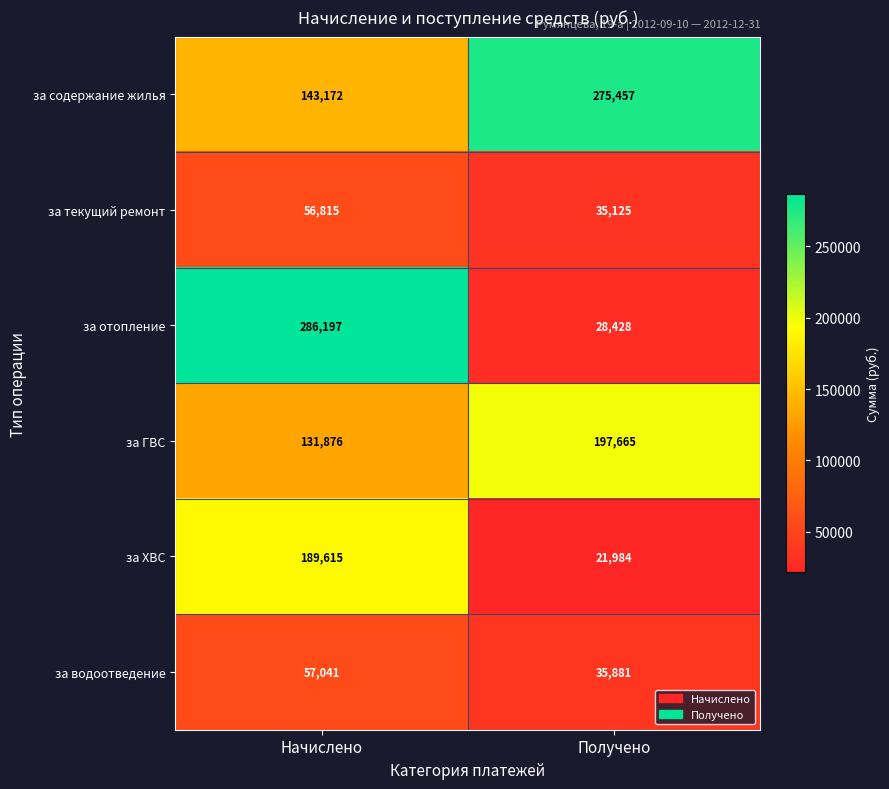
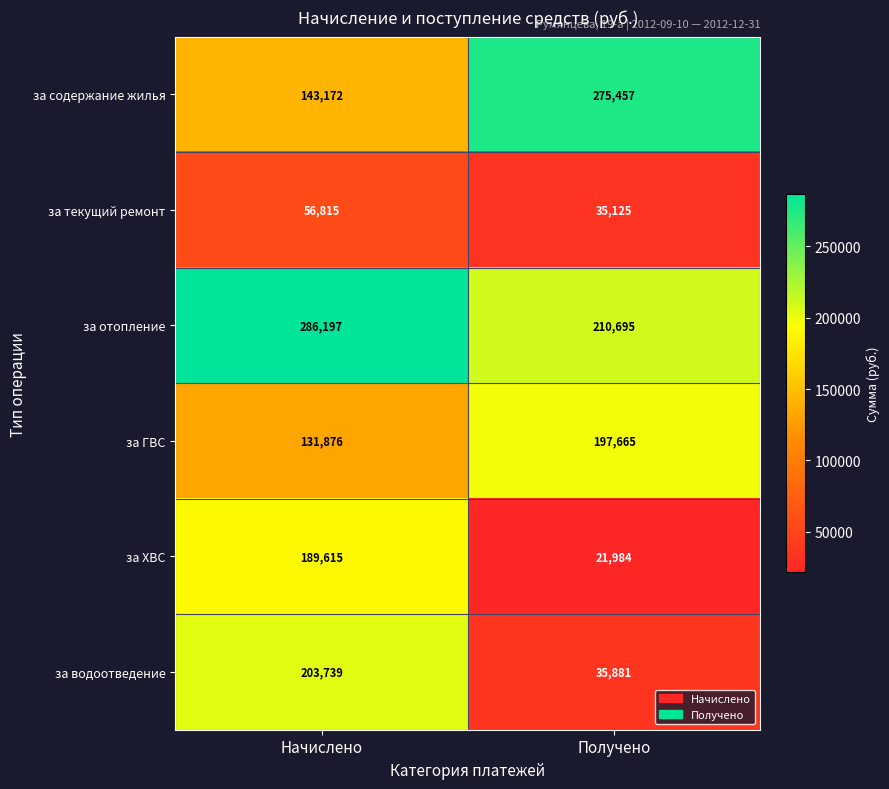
  {
    "за содержание жилья": {
      "Начислено": "143,172",
      "Получено": "275,457"
    },
    "за текущий ремонт": {
      "Начислено": "56,815",
      "Получено": "35,125"
    },
    "за отопление": {
      "Начислено": "286,197",
-     "Получено": "28,428"
+     "Получено": "210,695"
    },
    "за ГВС": {
      "Начислено": "131,876",
      "Получено": "197,665"
    },
    "за ХВС": {
      "Начислено": "189,615",
      "Получено": "21,984"
    },
    "за водоотведение": {
-     "Начислено": "57,041",
+     "Начислено": "203,739",
      "Получено": "35,881"
    }
  }
